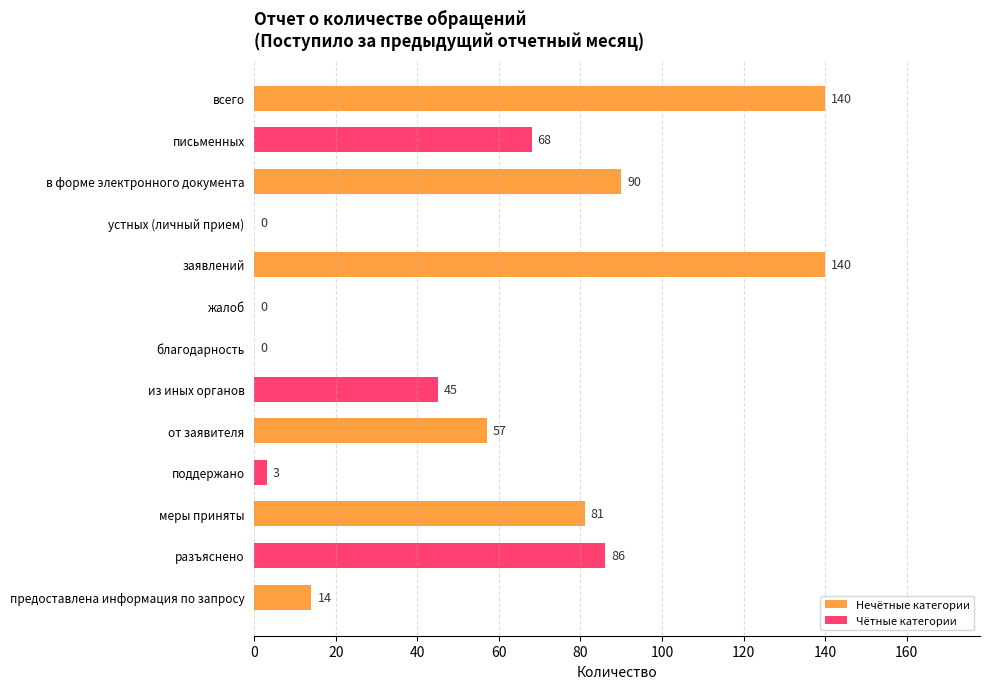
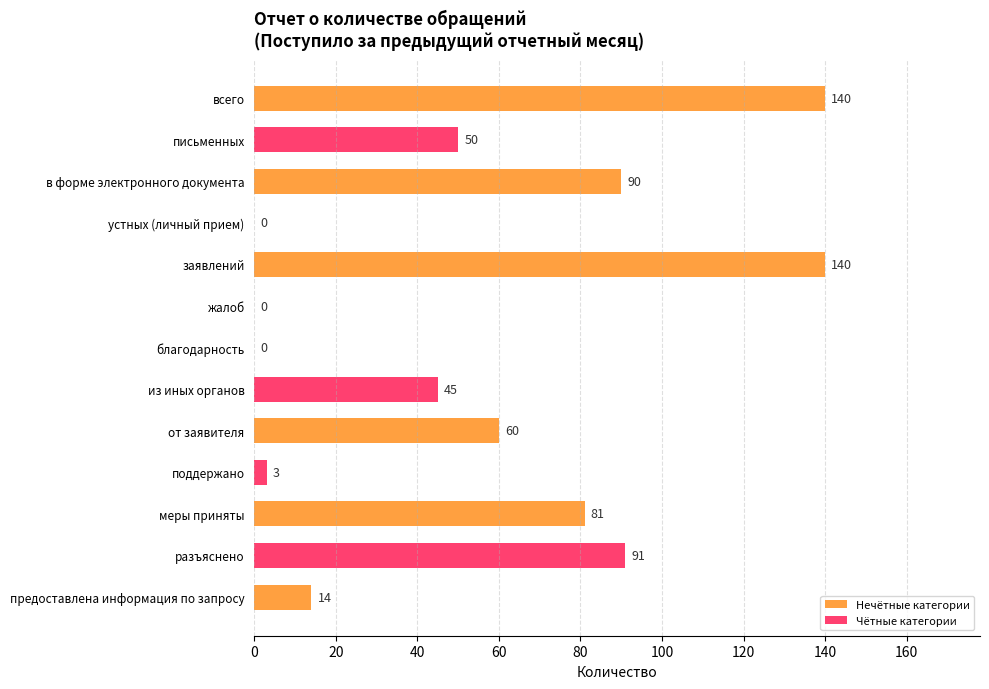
  {
    "всего": 140,
-   "письменных": 68,
+   "письменных": 50,
    "в форме электронного документа": 90,
    "устных (личный прием)": 0,
    "заявлений": 140,
    "жалоб": 0,
    "благодарность": 0,
    "из иных органов": 45,
-   "от заявителя": 57,
+   "от заявителя": 60,
    "поддержано": 3,
    "меры приняты": 81,
-   "разъяснено": 86,
+   "разъяснено": 91,
    "предоставлена информация по запросу": 14
  }
